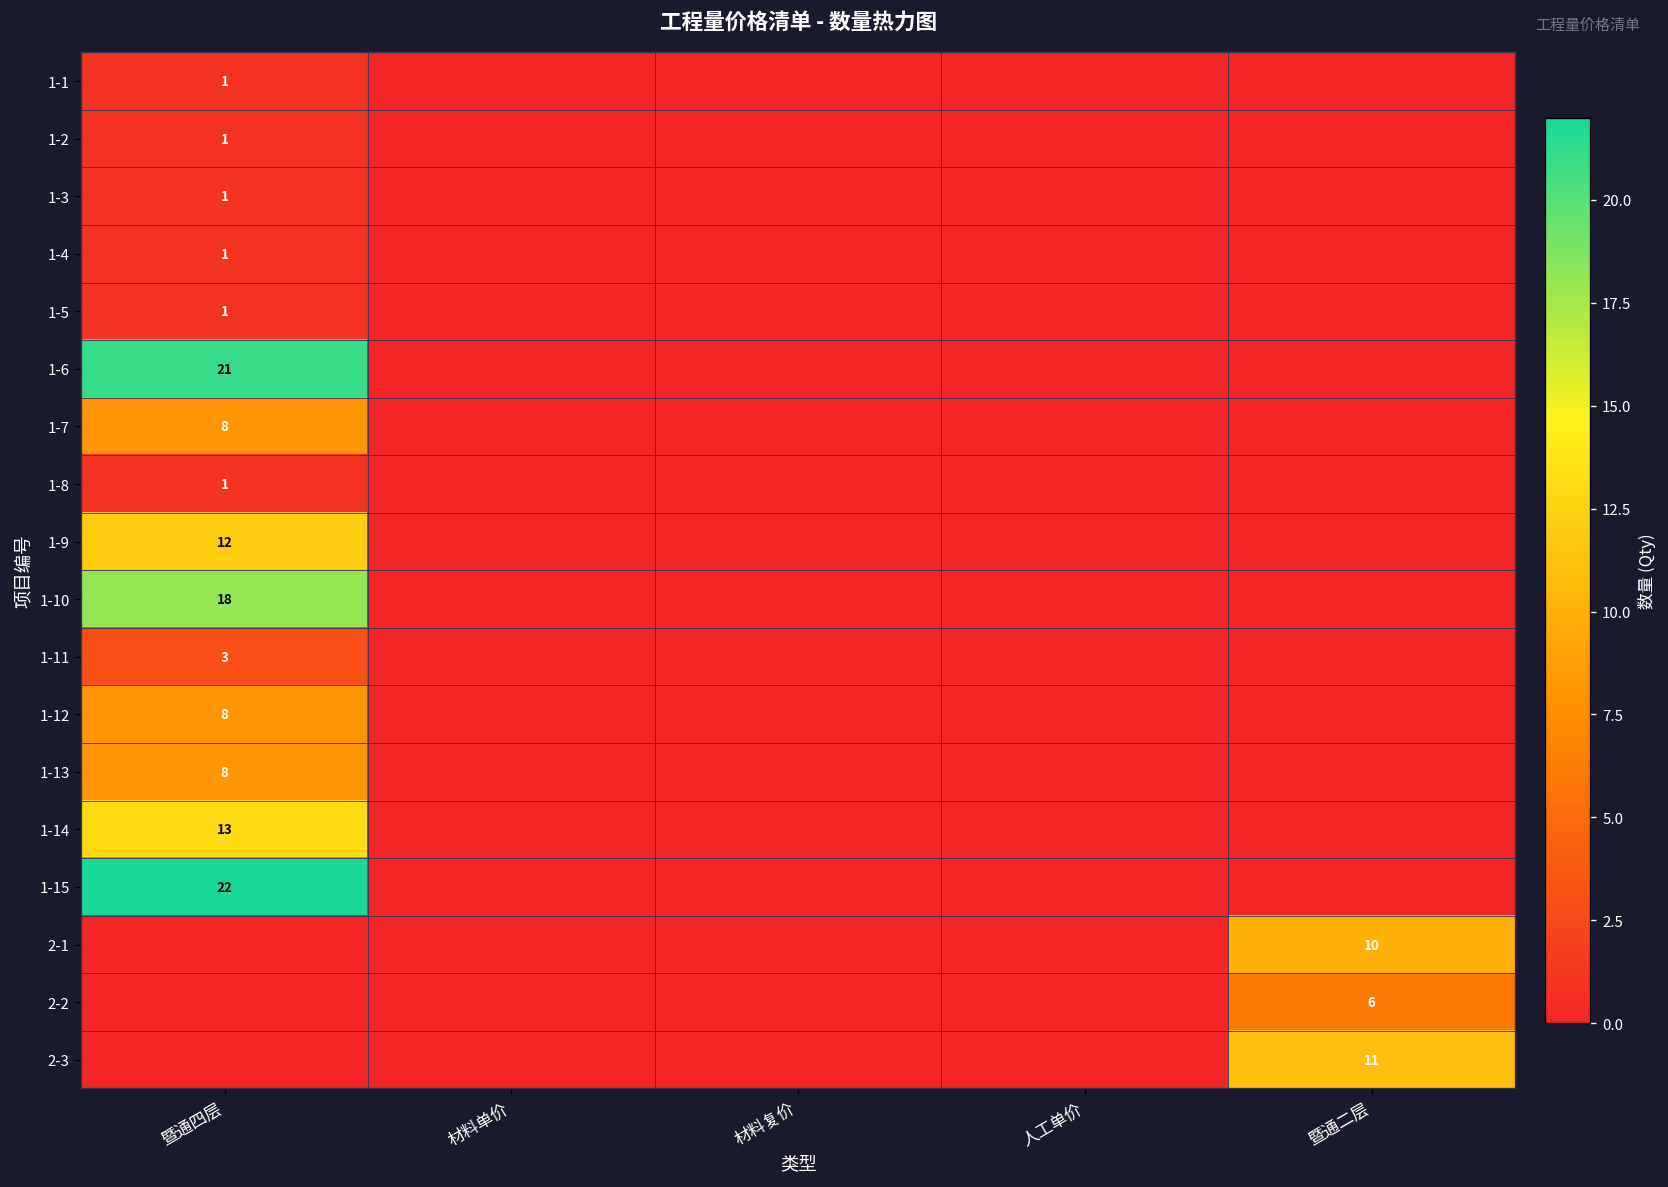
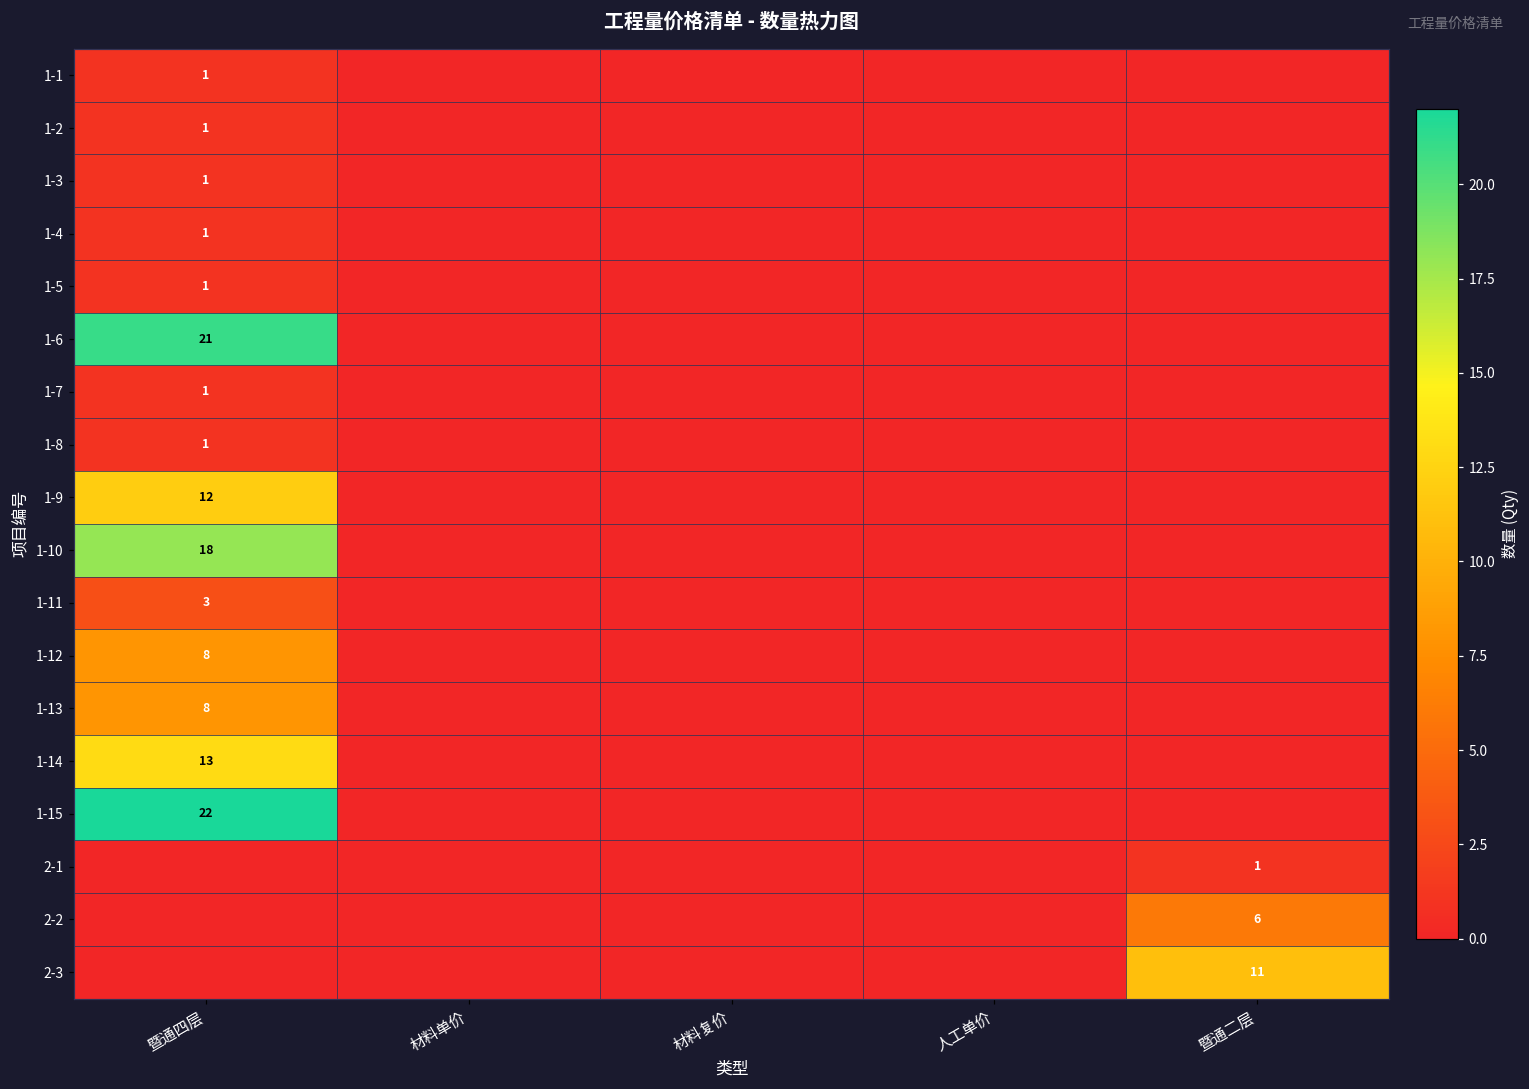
  {
    "1-1": {
      "暨通四层": 1
    },
    "1-2": {
      "暨通四层": 1
    },
    "1-3": {
      "暨通四层": 1
    },
    "1-4": {
      "暨通四层": 1
    },
    "1-5": {
      "暨通四层": 1
    },
    "1-6": {
      "暨通四层": 21
    },
    "1-7": {
-     "暨通四层": 8
+     "暨通四层": 1
    },
    "1-8": {
      "暨通四层": 1
    },
    "1-9": {
      "暨通四层": 12
    },
    "1-10": {
      "暨通四层": 18
    },
    "1-11": {
      "暨通四层": 3
    },
    "1-12": {
      "暨通四层": 8
    },
    "1-13": {
      "暨通四层": 8
    },
    "1-14": {
      "暨通四层": 13
    },
    "1-15": {
      "暨通四层": 22
    },
    "2-1": {
-     "暨通二层": 10
+     "暨通二层": 1
    },
    "2-2": {
      "暨通二层": 6
    },
    "2-3": {
      "暨通二层": 11
    }
  }
